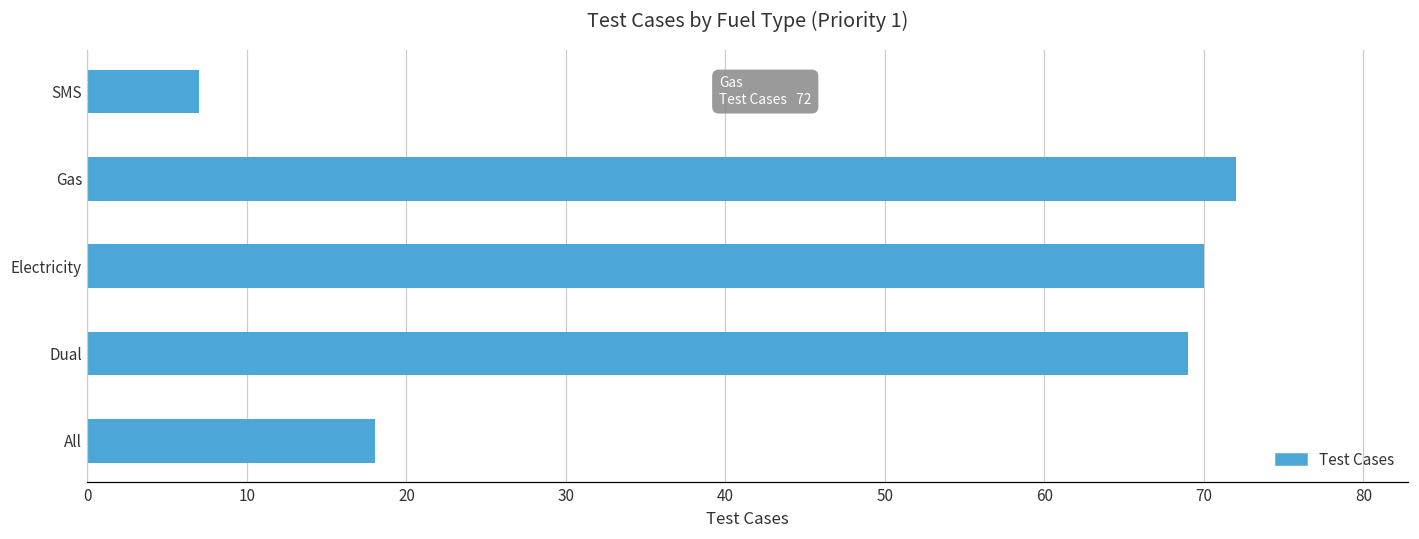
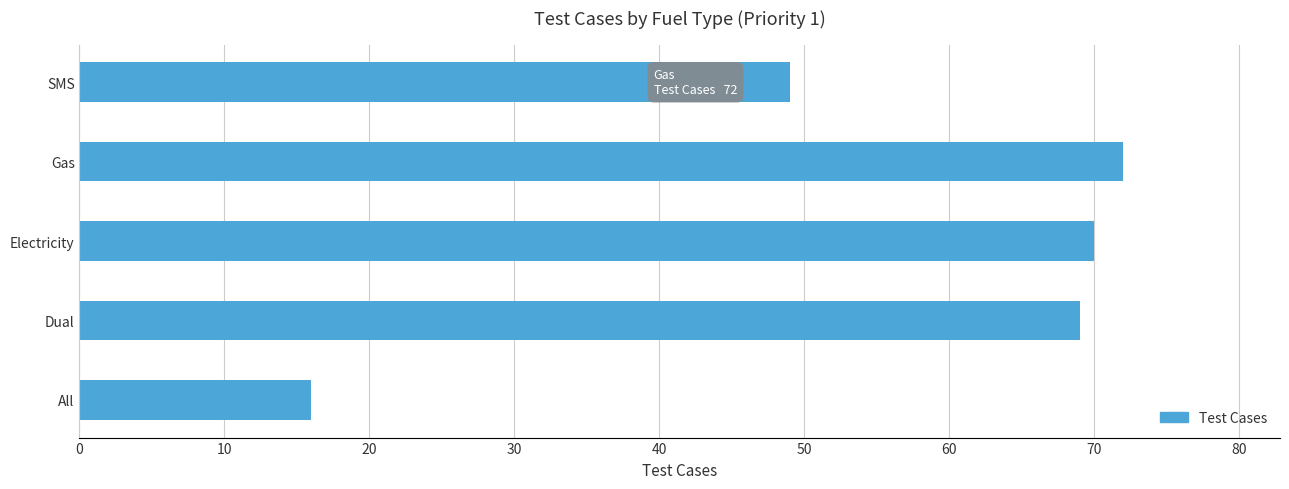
  {
-   "SMS": 7,
+   "SMS": 49,
    "Gas": 72,
    "Electricity": 70,
    "Dual": 69,
-   "All": 18
+   "All": 16
  }
